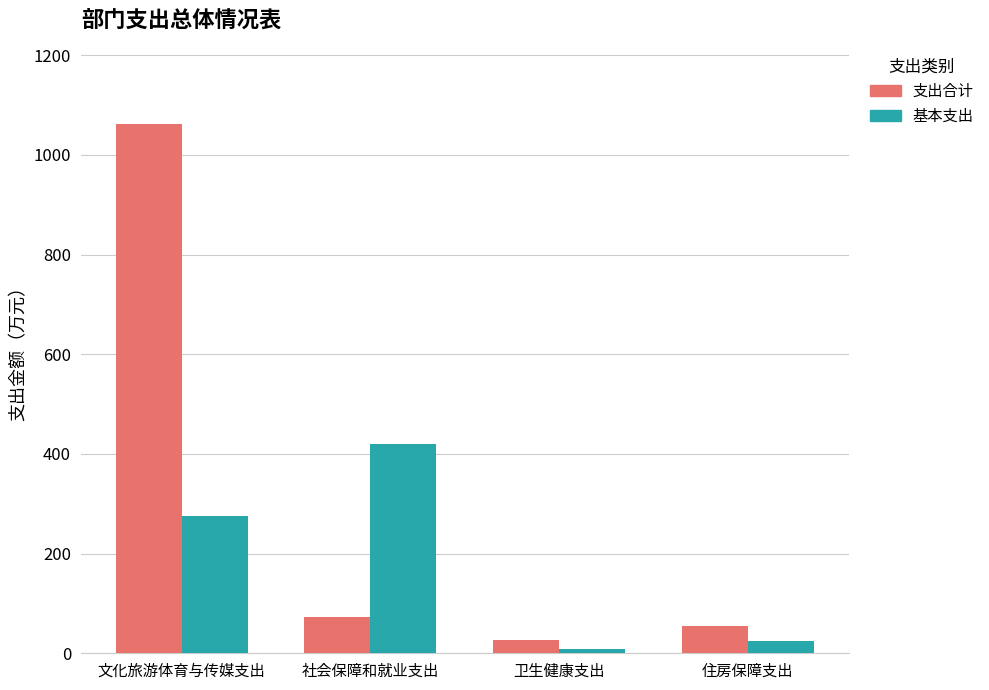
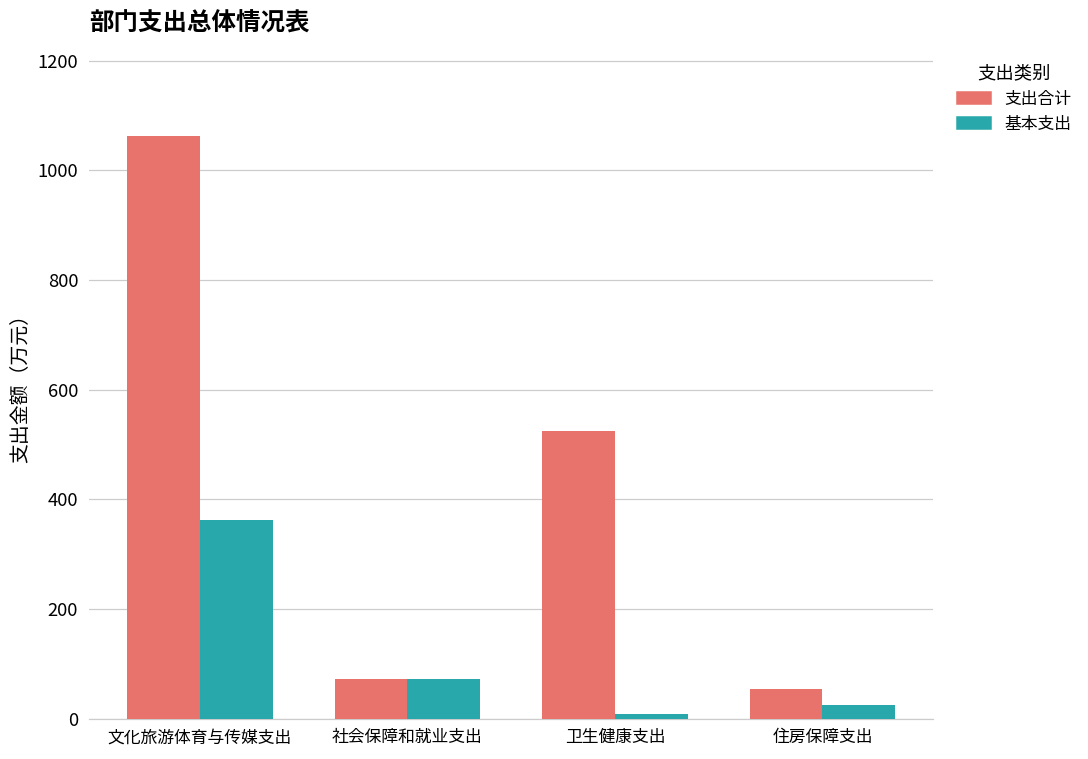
  {
    "支出合计": {
      "文化旅游体育与传媒支出": 1060,
      "社会保障和就业支出": 70,
-     "卫生健康支出": 30,
+     "卫生健康支出": 520,
      "住房保障支出": 50
    },
    "基本支出": {
-     "文化旅游体育与传媒支出": 280,
-     "社会保障和就业支出": 420,
+     "文化旅游体育与传媒支出": 360,
+     "社会保障和就业支出": 70,
      "卫生健康支出": 10,
      "住房保障支出": 30
    }
  }
